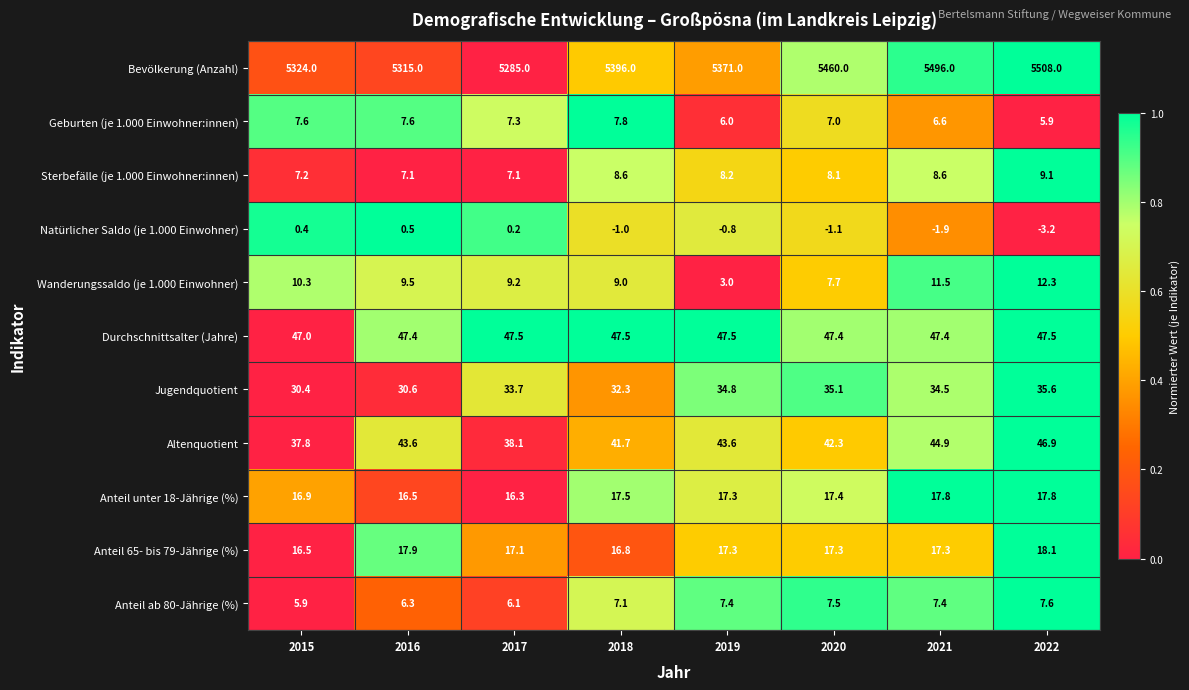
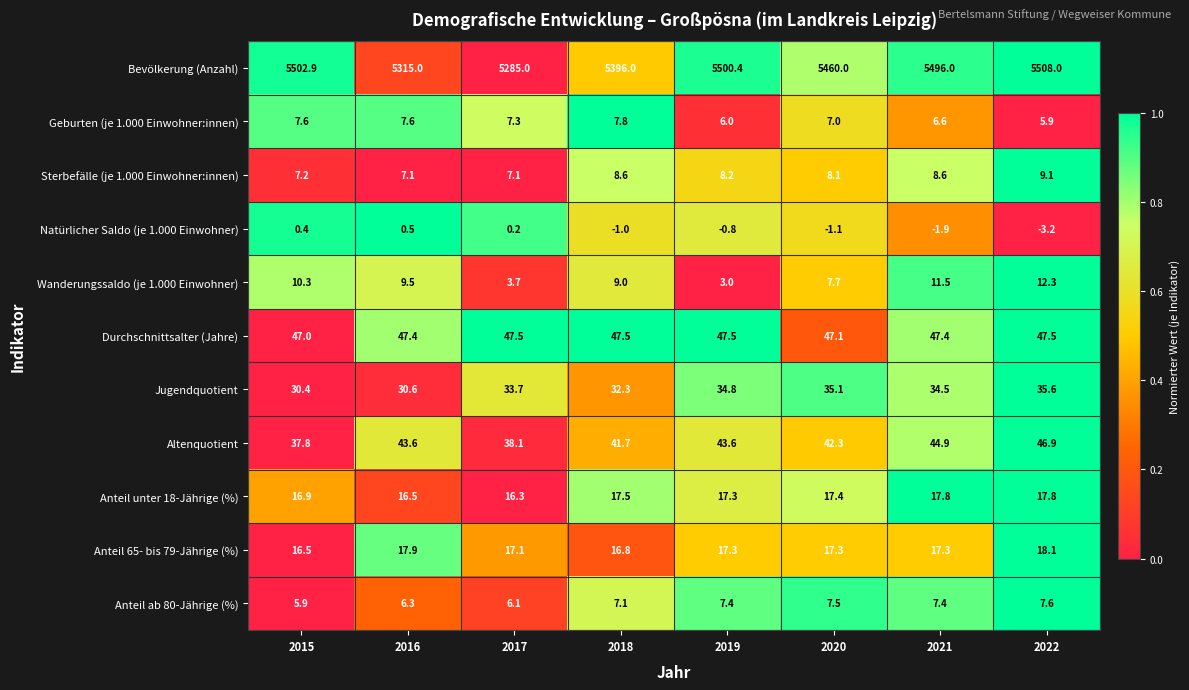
  {
    "Bevölkerung (Anzahl)": {
-     "2015": 5324.0,
+     "2015": 5502.9,
      "2016": 5315.0,
      "2017": 5285.0,
      "2018": 5396.0,
-     "2019": 5371.0,
+     "2019": 5500.4,
      "2020": 5460.0,
      "2021": 5496.0,
      "2022": 5508.0
    },
    "Geburten (je 1.000 Einwohner:innen)": {
      "2015": 7.6,
      "2016": 7.6,
      "2017": 7.3,
      "2018": 7.8,
      "2019": 6.0,
      "2020": 7.0,
      "2021": 6.6,
      "2022": 5.9
    },
    "Sterbefälle (je 1.000 Einwohner:innen)": {
      "2015": 7.2,
      "2016": 7.1,
      "2017": 7.1,
      "2018": 8.6,
      "2019": 8.2,
      "2020": 8.1,
      "2021": 8.6,
      "2022": 9.1
    },
    "Natürlicher Saldo (je 1.000 Einwohner)": {
      "2015": 0.4,
      "2016": 0.5,
      "2017": 0.2,
      "2018": -1.0,
      "2019": -0.8,
      "2020": -1.1,
      "2021": -1.9,
      "2022": -3.2
    },
    "Wanderungssaldo (je 1.000 Einwohner)": {
      "2015": 10.3,
      "2016": 9.5,
-     "2017": 9.2,
+     "2017": 3.7,
      "2018": 9.0,
      "2019": 3.0,
      "2020": 7.7,
      "2021": 11.5,
      "2022": 12.3
    },
    "Durchschnittsalter (Jahre)": {
      "2015": 47.0,
      "2016": 47.4,
      "2017": 47.5,
      "2018": 47.5,
      "2019": 47.5,
-     "2020": 47.4,
+     "2020": 47.1,
      "2021": 47.4,
      "2022": 47.5
    },
    "Jugendquotient": {
      "2015": 30.4,
      "2016": 30.6,
      "2017": 33.7,
      "2018": 32.3,
      "2019": 34.8,
      "2020": 35.1,
      "2021": 34.5,
      "2022": 35.6
    },
    "Altenquotient": {
      "2015": 37.8,
      "2016": 43.6,
      "2017": 38.1,
      "2018": 41.7,
      "2019": 43.6,
      "2020": 42.3,
      "2021": 44.9,
      "2022": 46.9
    },
    "Anteil unter 18-Jährige (%)": {
      "2015": 16.9,
      "2016": 16.5,
      "2017": 16.3,
      "2018": 17.5,
      "2019": 17.3,
      "2020": 17.4,
      "2021": 17.8,
      "2022": 17.8
    },
    "Anteil 65- bis 79-Jährige (%)": {
      "2015": 16.5,
      "2016": 17.9,
      "2017": 17.1,
      "2018": 16.8,
      "2019": 17.3,
      "2020": 17.3,
      "2021": 17.3,
      "2022": 18.1
    },
    "Anteil ab 80-Jährige (%)": {
      "2015": 5.9,
      "2016": 6.3,
      "2017": 6.1,
      "2018": 7.1,
      "2019": 7.4,
      "2020": 7.5,
      "2021": 7.4,
      "2022": 7.6
    }
  }
